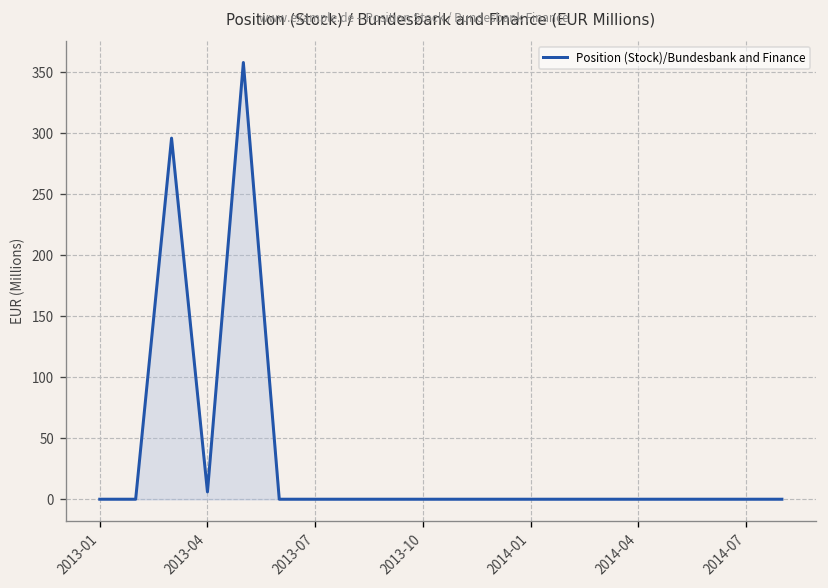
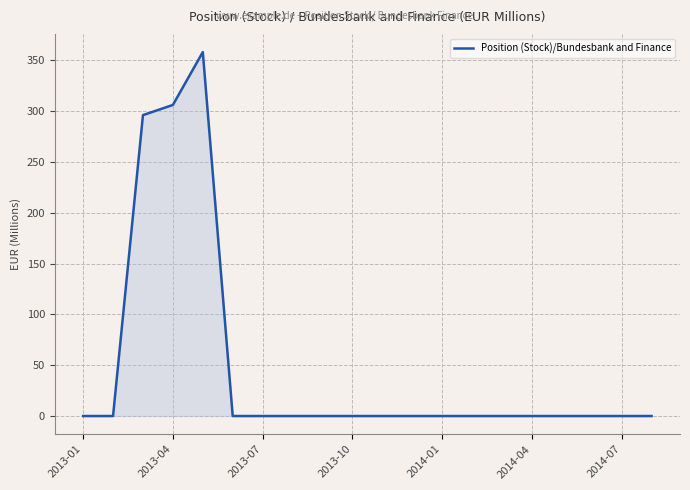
  {
    "2013-01": 0,
-   "2013-04": 6,
+   "2013-04": 306,
    "2013-07": 0,
    "2013-10": 0,
    "2014-01": 0,
    "2014-04": 0,
    "2014-07": 0
  }
